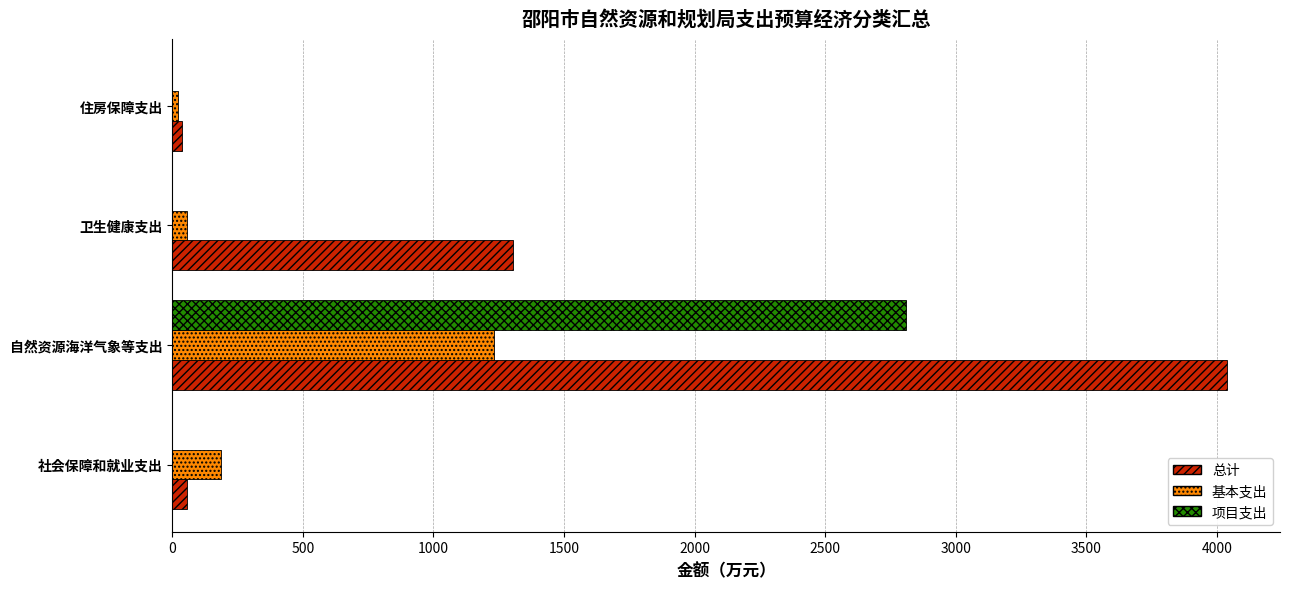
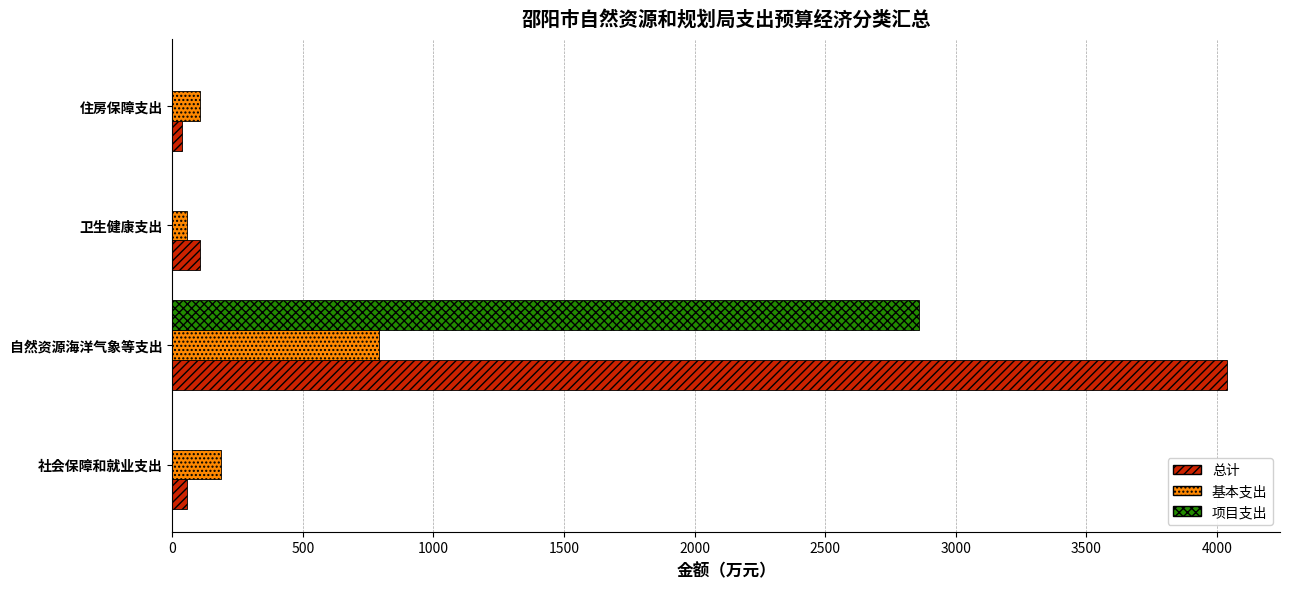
  {
    "总计": {
      "住房保障支出": 40,
-     "卫生健康支出": 1300,
+     "卫生健康支出": 100,
      "自然资源海洋气象等支出": 4040,
      "社会保障和就业支出": 60
    },
    "基本支出": {
-     "住房保障支出": 20,
+     "住房保障支出": 110,
      "卫生健康支出": 60,
-     "自然资源海洋气象等支出": 1230,
+     "自然资源海洋气象等支出": 790,
      "社会保障和就业支出": 190
    },
    "项目支出": {
      "住房保障支出": 0,
      "卫生健康支出": 0,
-     "自然资源海洋气象等支出": 2810,
+     "自然资源海洋气象等支出": 2860,
      "社会保障和就业支出": 0
    }
  }
